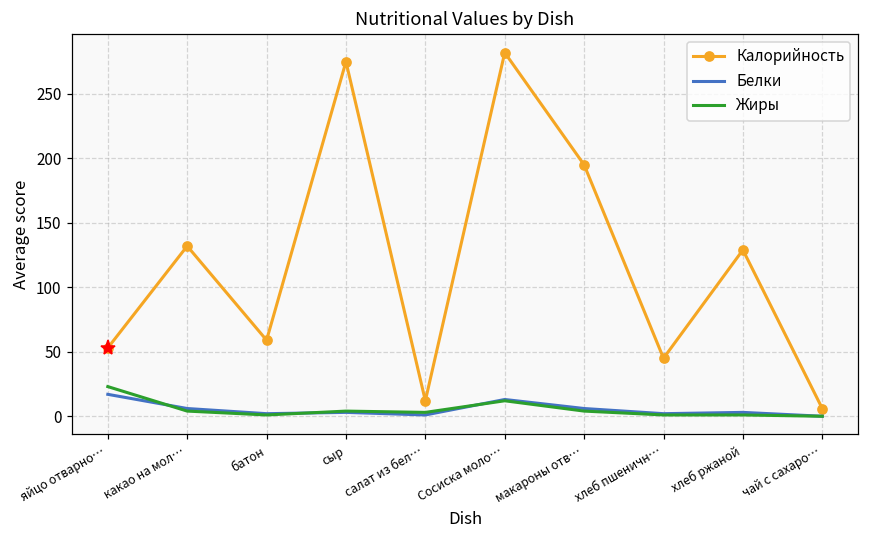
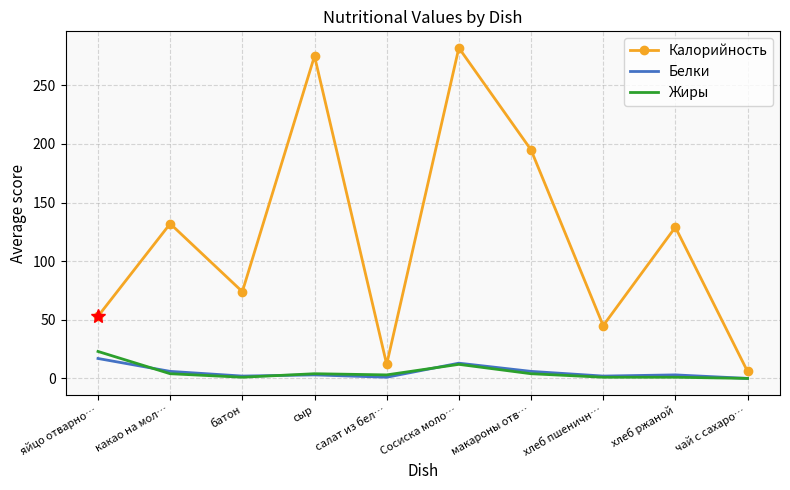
  {
    "Калорийность": {
      "какао на мол…": 132,
-     "батон": 59,
+     "батон": 74,
      "сыр": 275,
      "салат из бел…": 12,
      "Сосиска моло…": 282,
      "макароны отв…": 195,
      "хлеб пшеничн…": 45,
      "хлеб ржаной": 129,
      "чай с сахаро…": 6
    },
    "Белки": {
      "яйцо отварно…": 17
    },
    "Жиры": {
      "яйцо отварно…": 23
    }
  }
